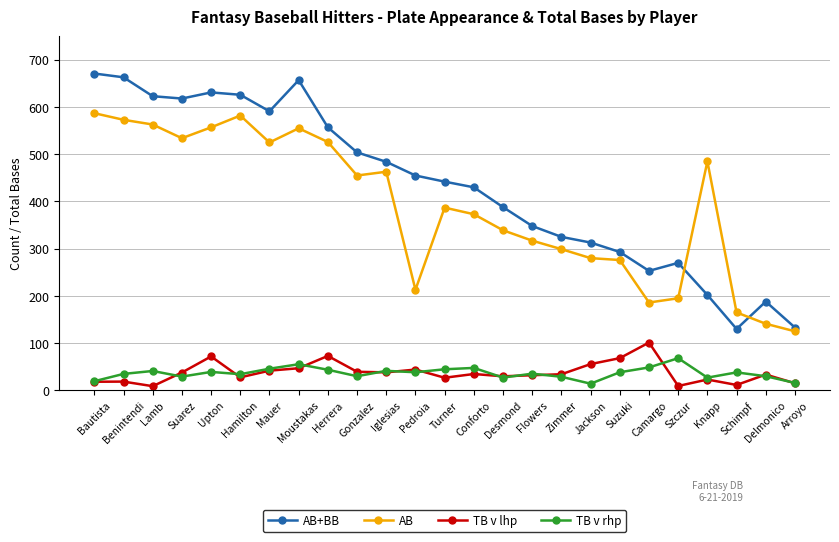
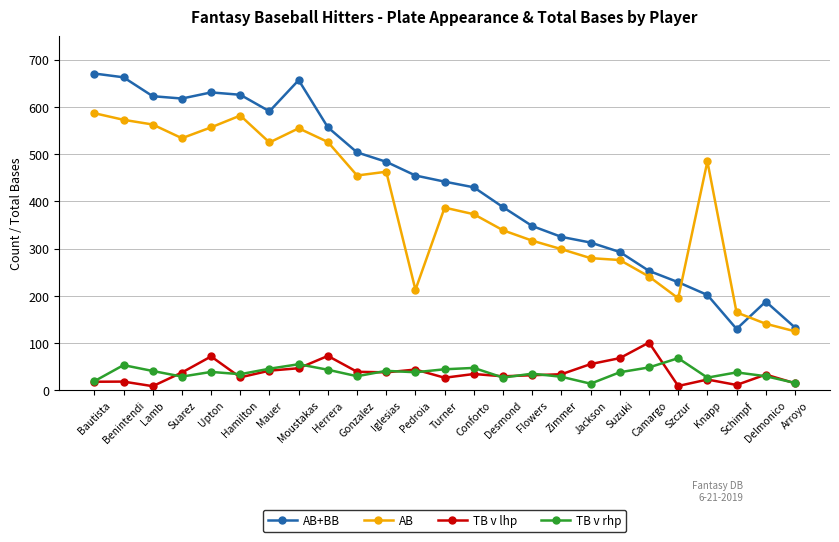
  {
    "AB+BB": {
      "Bautista": 670,
      "Benintendi": 660,
      "Lamb": 620,
      "Suarez": 620,
      "Upton": 630,
      "Hamilton": 630,
      "Mauer": 590,
      "Moustakas": 660,
      "Herrera": 560,
      "Gonzalez": 500,
      "Iglesias": 480,
      "Pedroia": 460,
      "Turner": 440,
      "Conforto": 430,
      "Desmond": 390,
      "Flowers": 350,
      "Zimmer": 330,
      "Jackson": 310,
      "Suzuki": 290,
      "Camargo": 250,
-     "Szczur": 270,
+     "Szczur": 230,
      "Knapp": 200,
      "Schimpf": 130,
      "Delmonico": 190,
      "Arroyo": 130
    },
    "AB": {
      "Bautista": 590,
      "Benintendi": 570,
      "Lamb": 560,
      "Suarez": 530,
      "Upton": 560,
      "Hamilton": 580,
      "Mauer": 530,
      "Moustakas": 560,
      "Herrera": 530,
      "Gonzalez": 460,
      "Iglesias": 460,
      "Pedroia": 210,
      "Turner": 390,
      "Conforto": 370,
      "Desmond": 340,
      "Flowers": 320,
      "Zimmer": 300,
      "Jackson": 280,
      "Suzuki": 280,
-     "Camargo": 190,
+     "Camargo": 240,
      "Szczur": 200,
      "Knapp": 490,
      "Schimpf": 170,
      "Delmonico": 140,
      "Arroyo": 130
    },
    "TB v lhp": {
      "Benintendi": 20,
      "Lamb": 10,
      "Suarez": 40,
      "Upton": 70,
      "Hamilton": 30,
      "Moustakas": 50,
      "Herrera": 70,
      "Gonzalez": 40,
      "Pedroia": 40,
      "Turner": 30,
      "Conforto": 30,
      "Jackson": 60,
      "Suzuki": 70,
      "Camargo": 100,
      "Szczur": 10,
      "Schimpf": 10
    },
    "TB v rhp": {
-     "Benintendi": 30,
+     "Benintendi": 50,
      "Lamb": 40,
      "Suarez": 30,
      "Upton": 40,
      "Hamilton": 30,
      "Moustakas": 60,
      "Herrera": 40,
      "Gonzalez": 30,
      "Pedroia": 40,
      "Turner": 40,
      "Conforto": 50,
      "Jackson": 10,
      "Suzuki": 40,
      "Camargo": 50,
      "Szczur": 70,
      "Schimpf": 40
    }
  }
